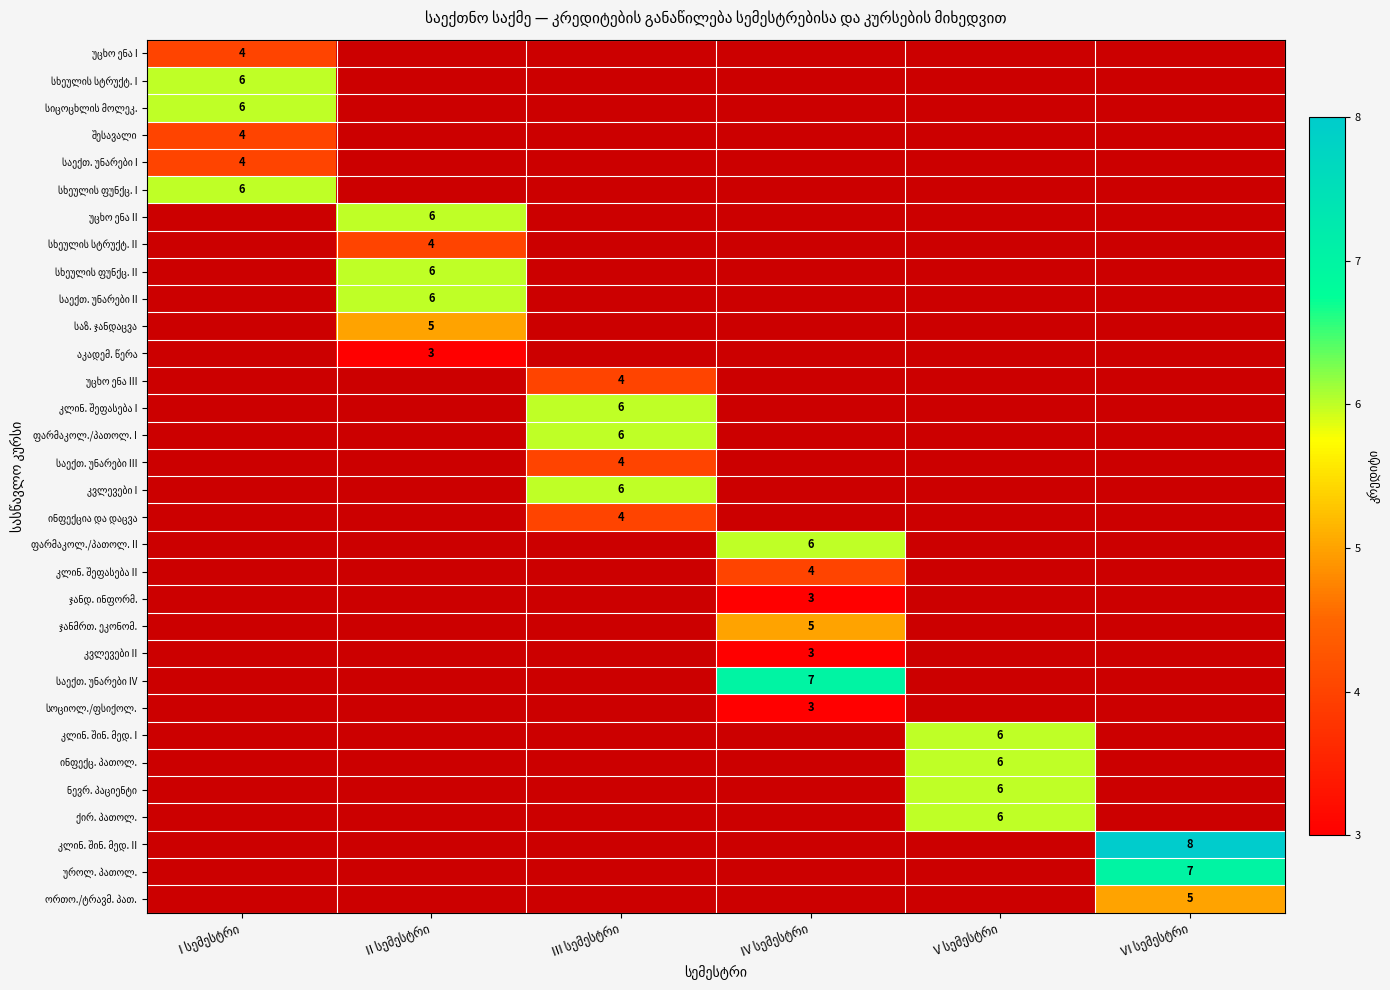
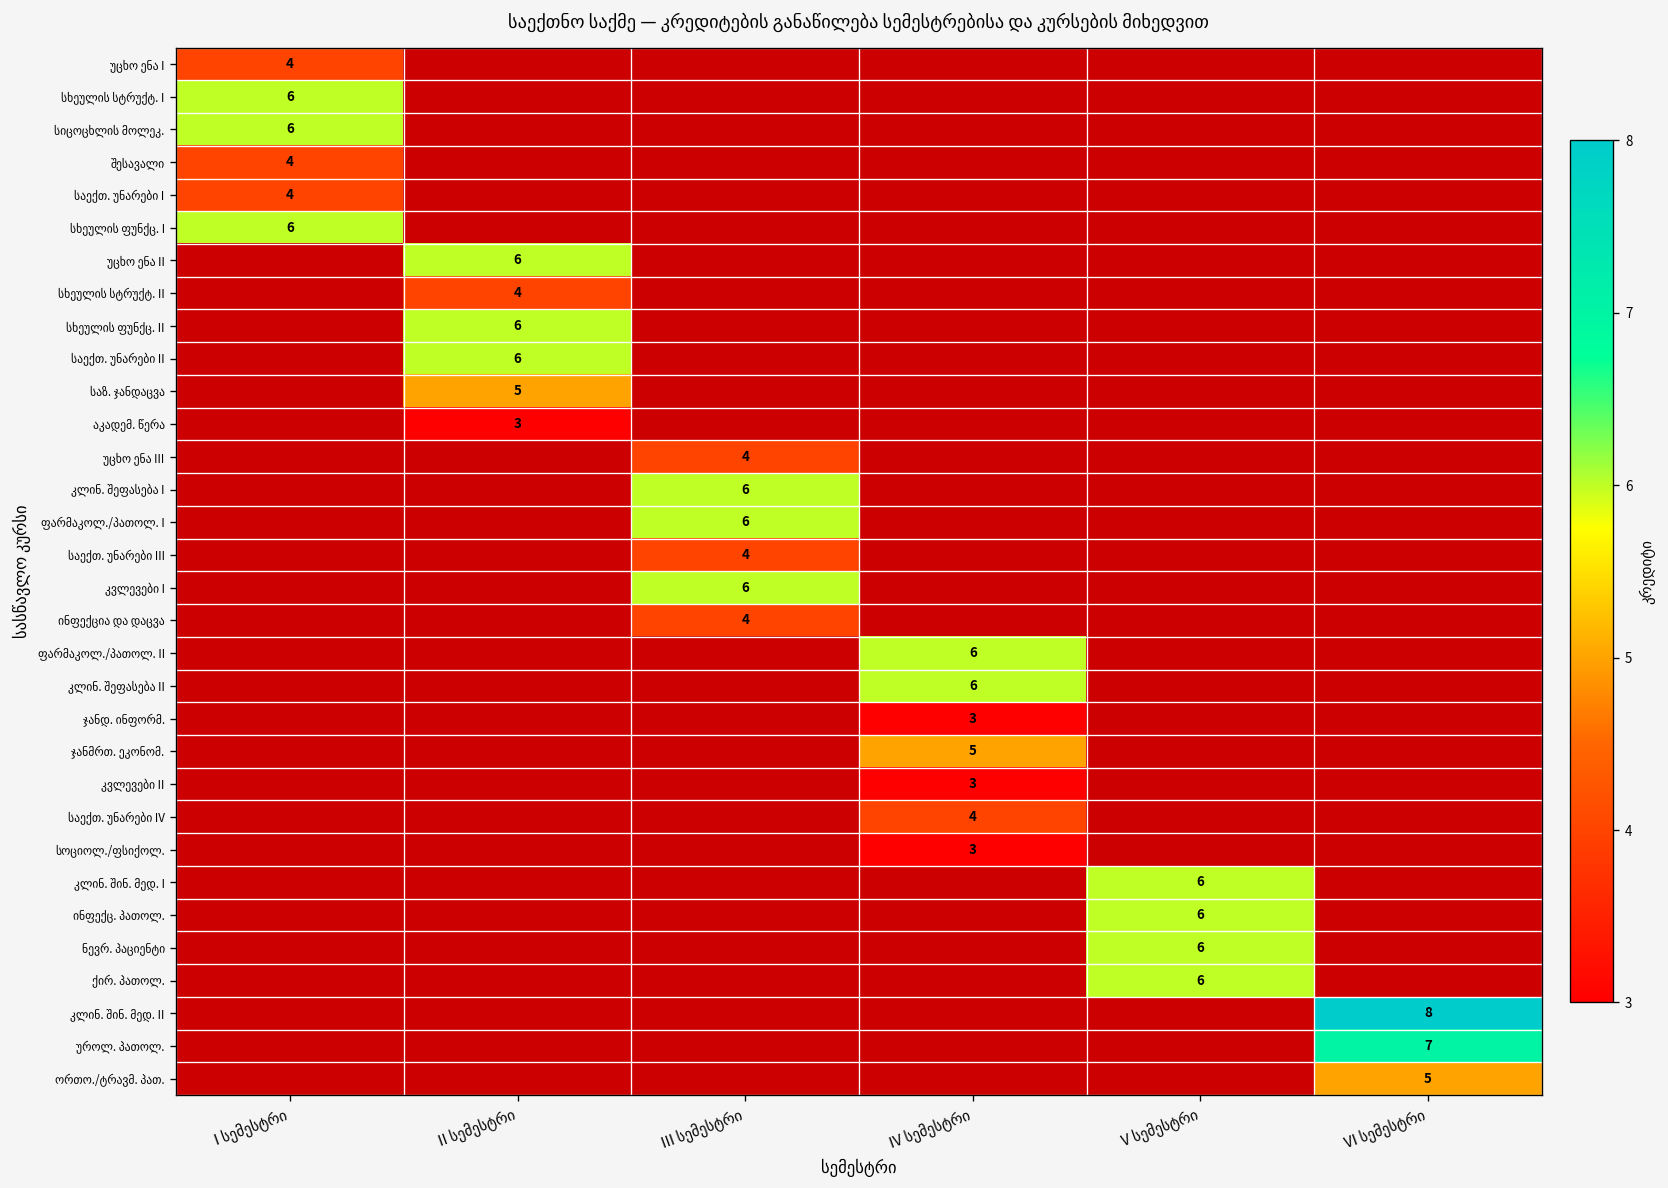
  {
    "უცხო ენა I": {
      "I სემესტრი": 4
    },
    "სხეულის სტრუქტ. I": {
      "I სემესტრი": 6
    },
    "სიცოცხლის მოლეკ.": {
      "I სემესტრი": 6
    },
    "შესავალი": {
      "I სემესტრი": 4
    },
    "საექთ. უნარები I": {
      "I სემესტრი": 4
    },
    "სხეულის ფუნქც. I": {
      "I სემესტრი": 6
    },
    "უცხო ენა II": {
      "II სემესტრი": 6
    },
    "სხეულის სტრუქტ. II": {
      "II სემესტრი": 4
    },
    "სხეულის ფუნქც. II": {
      "II სემესტრი": 6
    },
    "საექთ. უნარები II": {
      "II სემესტრი": 6
    },
    "საზ. ჯანდაცვა": {
      "II სემესტრი": 5
    },
    "აკადემ. წერა": {
      "II სემესტრი": 3
    },
    "უცხო ენა III": {
      "III სემესტრი": 4
    },
    "კლინ. შეფასება I": {
      "III სემესტრი": 6
    },
    "ფარმაკოლ./პათოლ. I": {
      "III სემესტრი": 6
    },
    "საექთ. უნარები III": {
      "III სემესტრი": 4
    },
    "კვლევები I": {
      "III სემესტრი": 6
    },
    "ინფექცია და დაცვა": {
      "III სემესტრი": 4
    },
    "ფარმაკოლ./პათოლ. II": {
      "IV სემესტრი": 6
    },
    "კლინ. შეფასება II": {
-     "IV სემესტრი": 4
+     "IV სემესტრი": 6
    },
    "ჯანდ. ინფორმ.": {
      "IV სემესტრი": 3
    },
    "ჯანმრთ. ეკონომ.": {
      "IV სემესტრი": 5
    },
    "კვლევები II": {
      "IV სემესტრი": 3
    },
    "საექთ. უნარები IV": {
-     "IV სემესტრი": 7
+     "IV სემესტრი": 4
    },
    "სოციოლ./ფსიქოლ.": {
      "IV სემესტრი": 3
    },
    "კლინ. შინ. მედ. I": {
      "V სემესტრი": 6
    },
    "ინფექც. პათოლ.": {
      "V სემესტრი": 6
    },
    "ნევრ. პაციენტი": {
      "V სემესტრი": 6
    },
    "ქირ. პათოლ.": {
      "V სემესტრი": 6
    },
    "კლინ. შინ. მედ. II": {
      "VI სემესტრი": 8
    },
    "უროლ. პათოლ.": {
      "VI სემესტრი": 7
    },
    "ორთო./ტრავმ. პათ.": {
      "VI სემესტრი": 5
    }
  }
